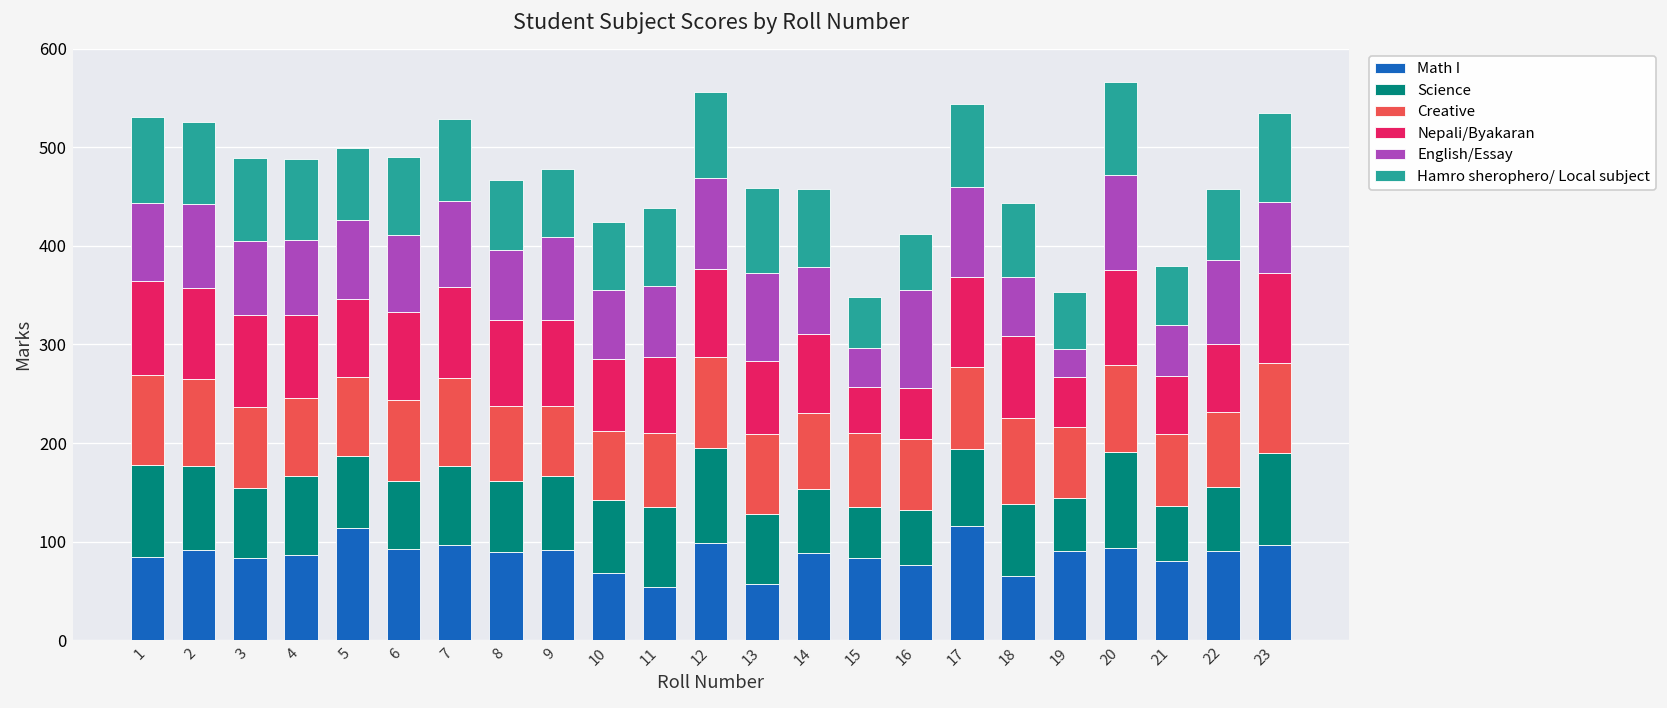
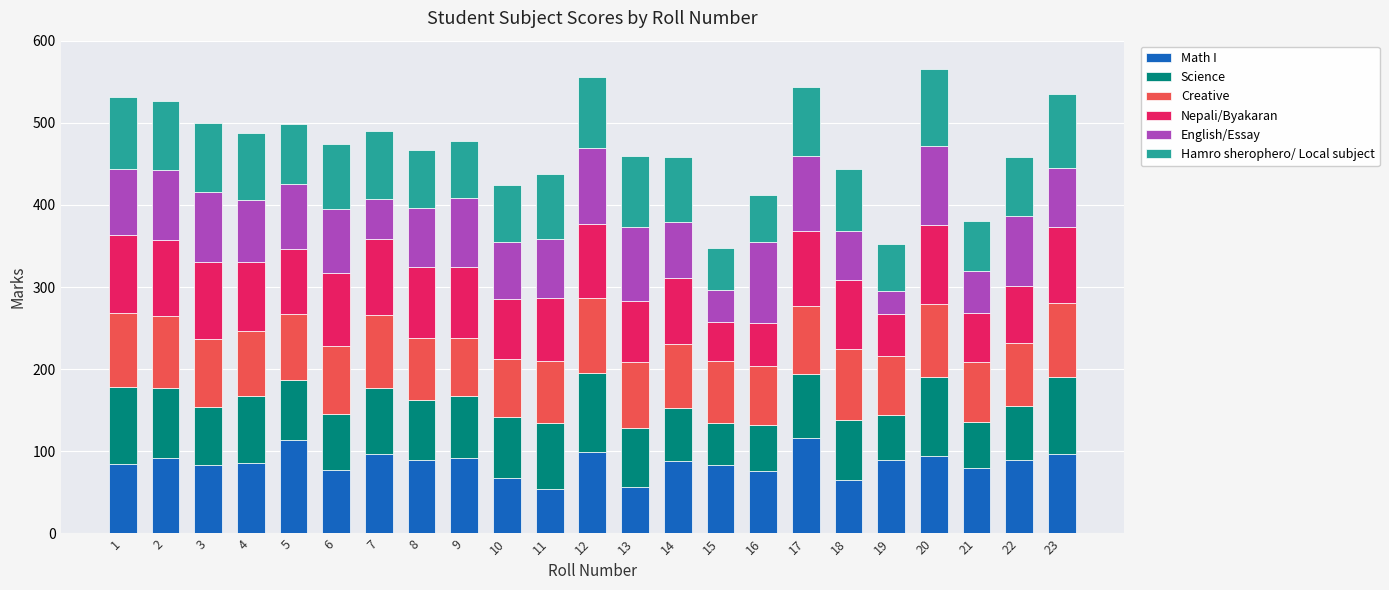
  {
    "Math I": {
      "1": 80,
      "2": 90,
      "3": 80,
      "4": 90,
      "5": 110,
-     "6": 90,
+     "6": 80,
      "7": 100,
      "8": 90,
      "9": 90,
      "10": 70,
      "11": 50,
      "12": 100,
      "13": 60,
      "14": 90,
      "15": 80,
      "16": 80,
      "17": 120,
      "18": 70,
      "19": 90,
      "20": 90,
      "21": 80,
      "22": 90,
      "23": 100
    },
    "English/Essay": {
      "1": 80,
      "2": 90,
-     "3": 80,
+     "3": 90,
      "4": 80,
      "5": 80,
      "6": 80,
-     "7": 90,
+     "7": 50,
      "8": 70,
      "9": 80,
      "10": 70,
      "11": 70,
      "12": 90,
      "13": 90,
      "14": 70,
      "15": 40,
      "16": 100,
      "17": 90,
      "18": 60,
      "19": 30,
      "20": 100,
      "21": 50,
      "22": 90,
      "23": 70
    }
  }
